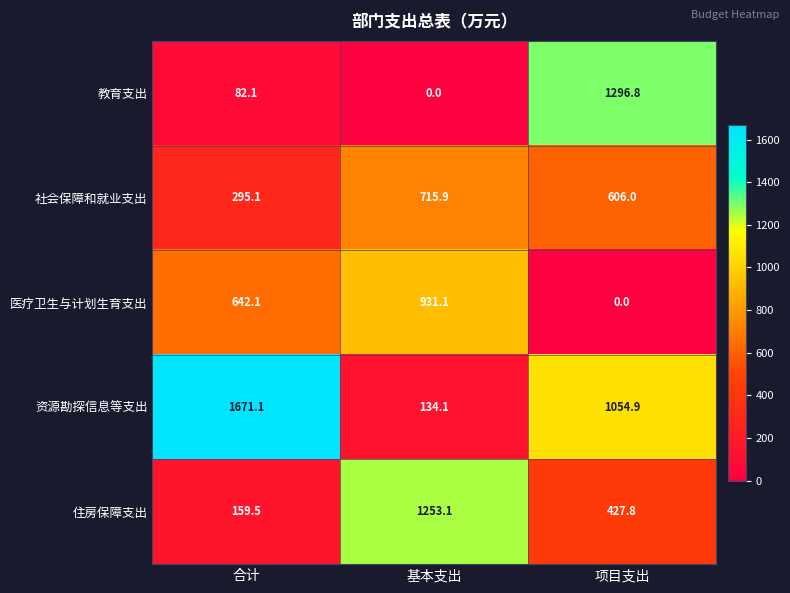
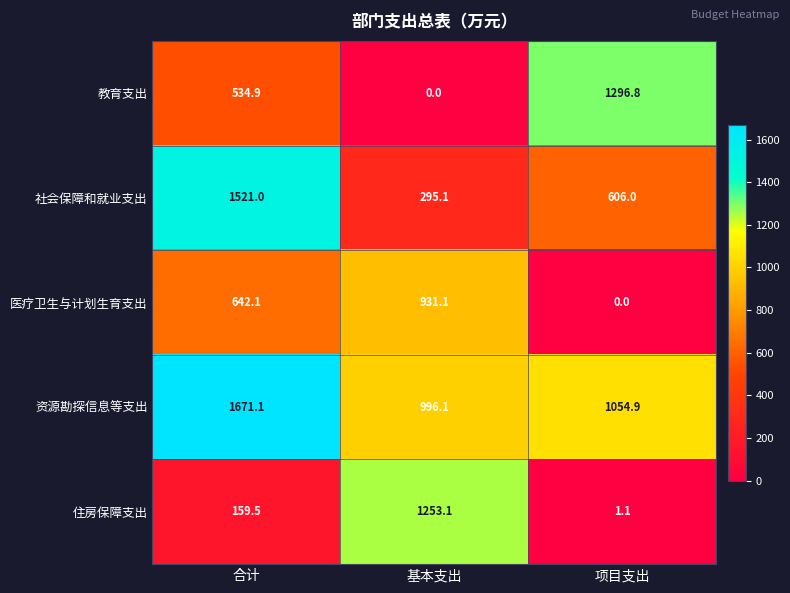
  {
    "教育支出": {
-     "合计": 82.1,
+     "合计": 534.9,
      "基本支出": 0.0,
      "项目支出": 1296.8
    },
    "社会保障和就业支出": {
-     "合计": 295.1,
-     "基本支出": 715.9,
+     "合计": 1521.0,
+     "基本支出": 295.1,
      "项目支出": 606.0
    },
    "医疗卫生与计划生育支出": {
      "合计": 642.1,
      "基本支出": 931.1,
      "项目支出": 0.0
    },
    "资源勘探信息等支出": {
      "合计": 1671.1,
-     "基本支出": 134.1,
+     "基本支出": 996.1,
      "项目支出": 1054.9
    },
    "住房保障支出": {
      "合计": 159.5,
      "基本支出": 1253.1,
-     "项目支出": 427.8
+     "项目支出": 1.1
    }
  }
